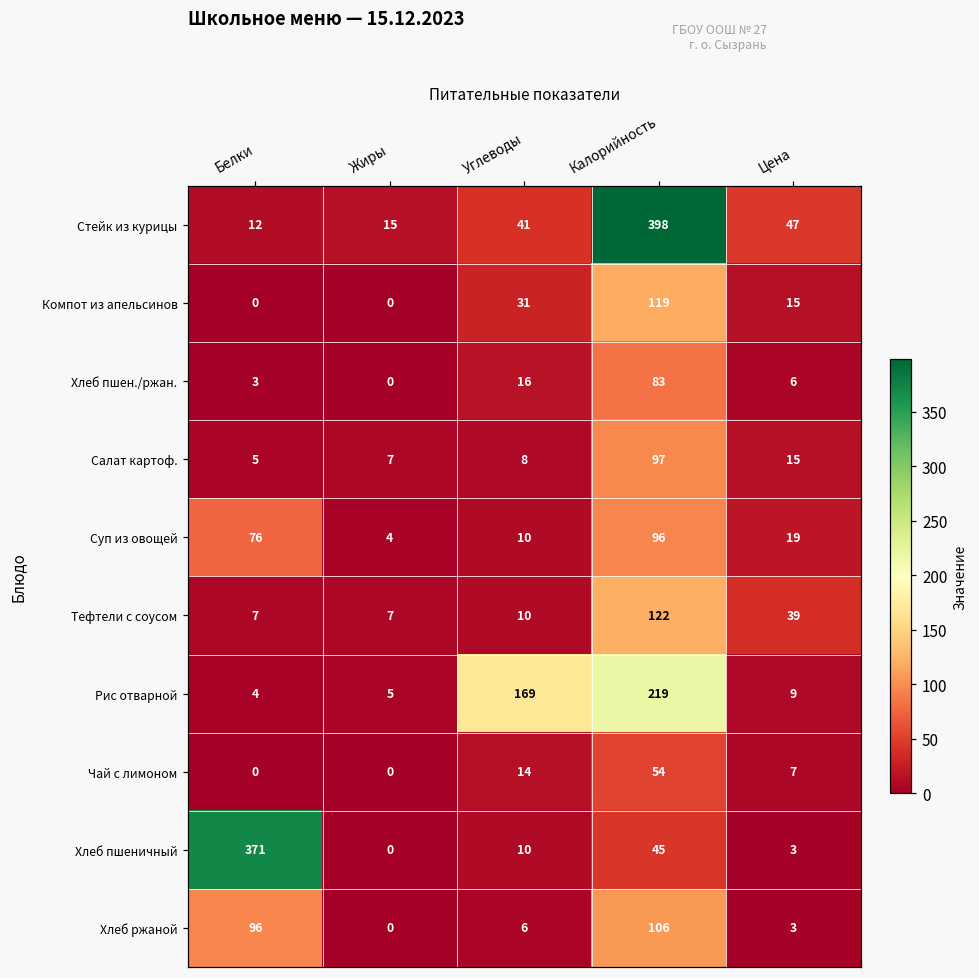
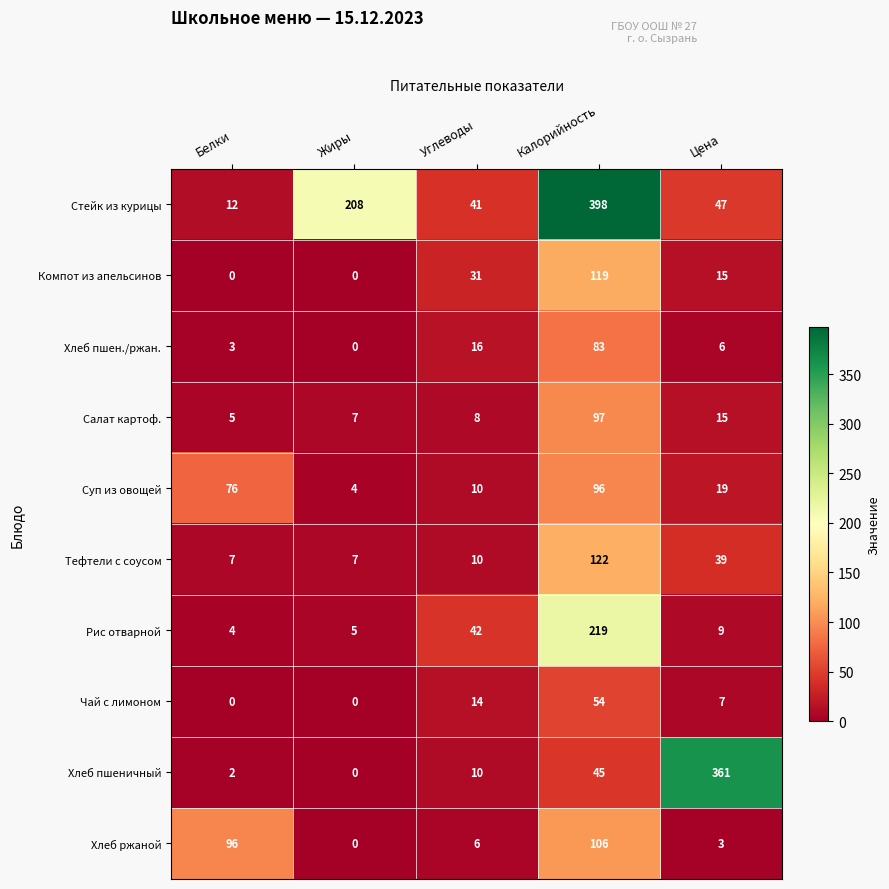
  {
    "Стейк из курицы": {
      "Белки": 12,
-     "Жиры": 15,
+     "Жиры": 208,
      "Углеводы": 41,
      "Калорийность": 398,
      "Цена": 47
    },
    "Компот из апельсинов": {
      "Белки": 0,
      "Жиры": 0,
      "Углеводы": 31,
      "Калорийность": 119,
      "Цена": 15
    },
    "Хлеб пшен./ржан.": {
      "Белки": 3,
      "Жиры": 0,
      "Углеводы": 16,
      "Калорийность": 83,
      "Цена": 6
    },
    "Салат картоф.": {
      "Белки": 5,
      "Жиры": 7,
      "Углеводы": 8,
      "Калорийность": 97,
      "Цена": 15
    },
    "Суп из овощей": {
      "Белки": 76,
      "Жиры": 4,
      "Углеводы": 10,
      "Калорийность": 96,
      "Цена": 19
    },
    "Тефтели с соусом": {
      "Белки": 7,
      "Жиры": 7,
      "Углеводы": 10,
      "Калорийность": 122,
      "Цена": 39
    },
    "Рис отварной": {
      "Белки": 4,
      "Жиры": 5,
-     "Углеводы": 169,
+     "Углеводы": 42,
      "Калорийность": 219,
      "Цена": 9
    },
    "Чай с лимоном": {
      "Белки": 0,
      "Жиры": 0,
      "Углеводы": 14,
      "Калорийность": 54,
      "Цена": 7
    },
    "Хлеб пшеничный": {
-     "Белки": 371,
+     "Белки": 2,
      "Жиры": 0,
      "Углеводы": 10,
      "Калорийность": 45,
-     "Цена": 3
+     "Цена": 361
    },
    "Хлеб ржаной": {
      "Белки": 96,
      "Жиры": 0,
      "Углеводы": 6,
      "Калорийность": 106,
      "Цена": 3
    }
  }
